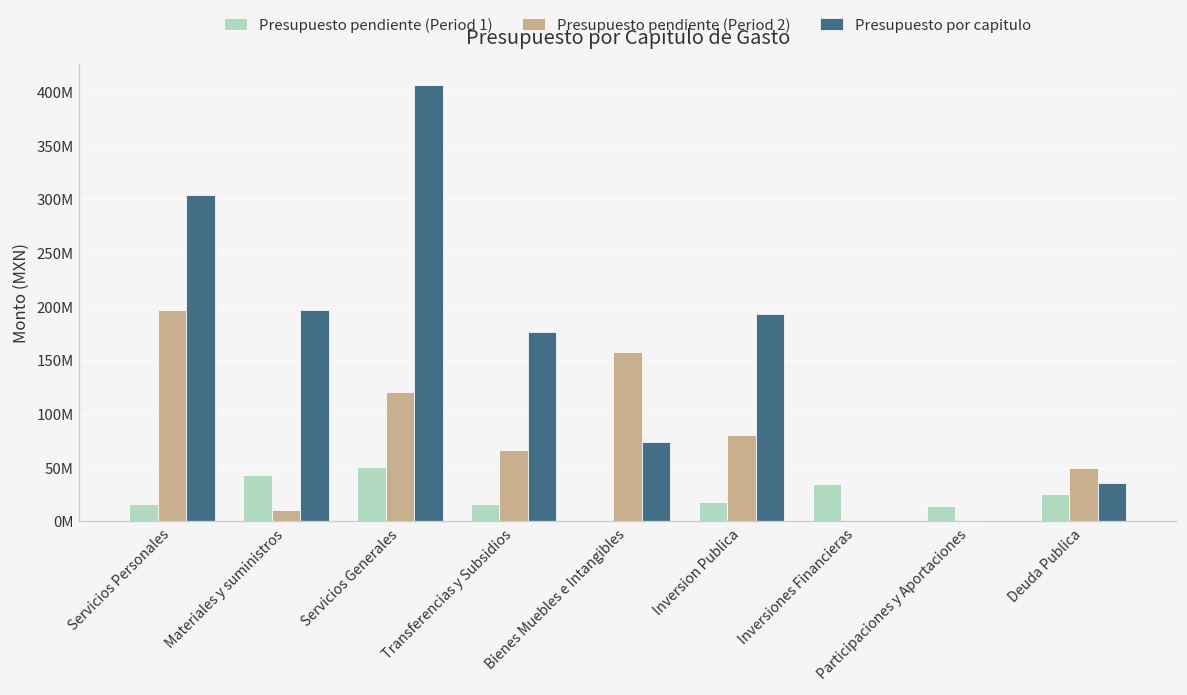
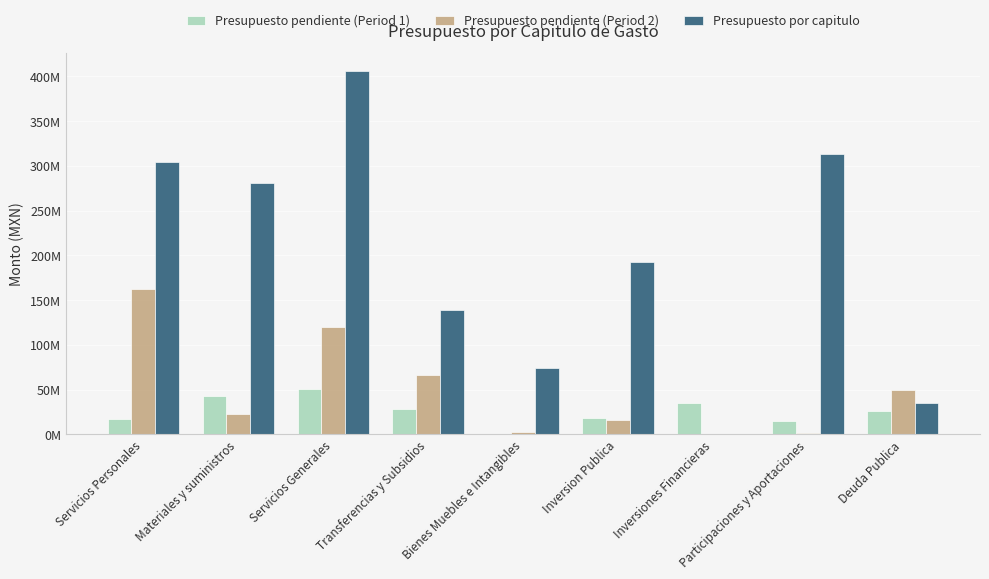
  {
    "Presupuesto pendiente (Period 1)": {
      "Servicios Personales": 20000000,
      "Materiales y suministros": 40000000,
      "Servicios Generales": 50000000,
-     "Transferencias y Subsidios": 20000000,
+     "Transferencias y Subsidios": 30000000,
      "Inversion Publica": 20000000,
      "Inversiones Financieras": 40000000,
      "Participaciones y Aportaciones": 10000000,
      "Deuda Publica": 30000000
    },
    "Presupuesto pendiente (Period 2)": {
-     "Servicios Personales": 200000000,
-     "Materiales y suministros": 10000000,
+     "Servicios Personales": 160000000,
+     "Materiales y suministros": 20000000,
      "Servicios Generales": 120000000,
      "Transferencias y Subsidios": 70000000,
-     "Bienes Muebles e Intangibles": 160000000,
-     "Inversion Publica": 80000000,
+     "Bienes Muebles e Intangibles": 0,
+     "Inversion Publica": 20000000,
      "Inversiones Financieras": 0,
      "Deuda Publica": 50000000
    },
    "Presupuesto por capitulo": {
      "Servicios Personales": 300000000,
-     "Materiales y suministros": 200000000,
+     "Materiales y suministros": 280000000,
      "Servicios Generales": 410000000,
-     "Transferencias y Subsidios": 180000000,
+     "Transferencias y Subsidios": 140000000,
      "Bienes Muebles e Intangibles": 70000000,
      "Inversion Publica": 190000000,
      "Inversiones Financieras": 0,
-     "Participaciones y Aportaciones": 0,
+     "Participaciones y Aportaciones": 310000000,
      "Deuda Publica": 40000000
    }
  }
